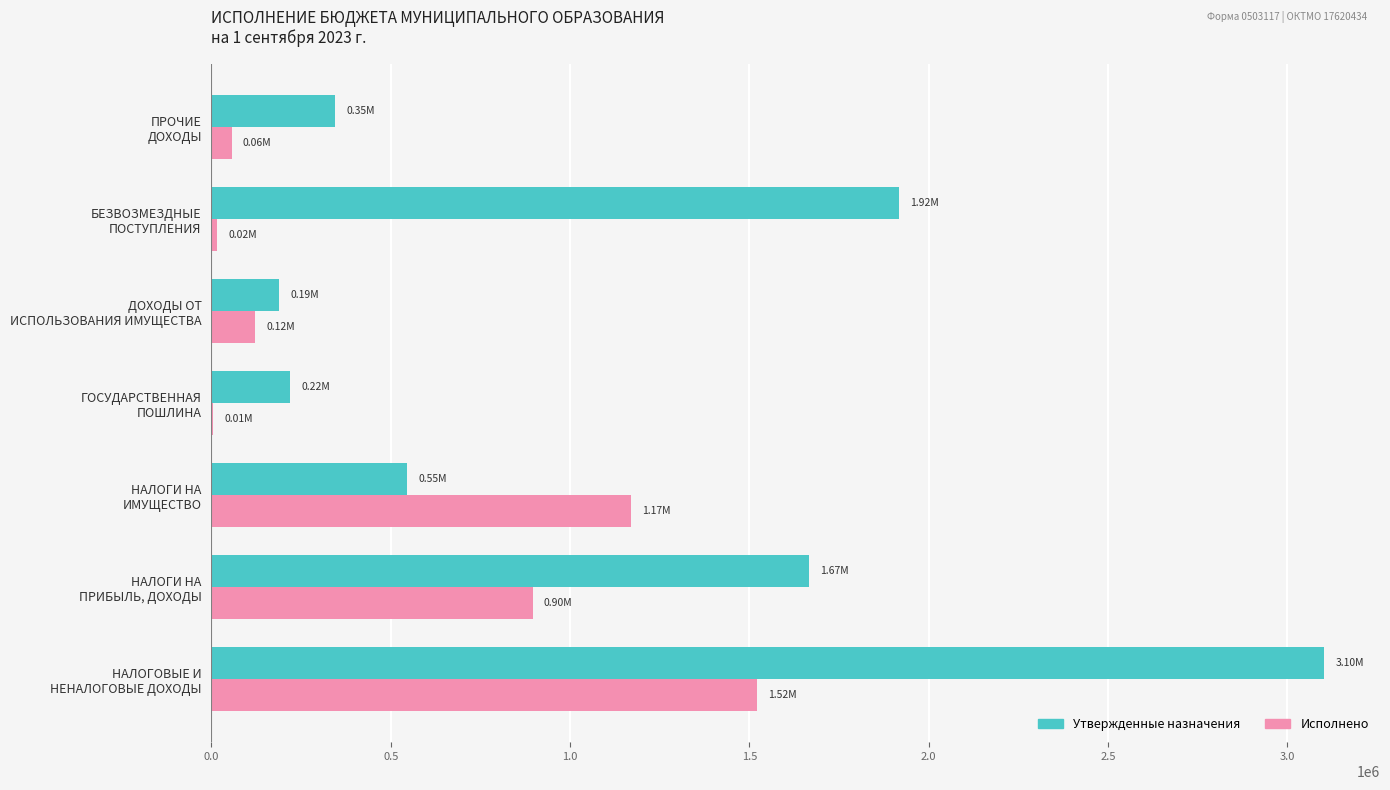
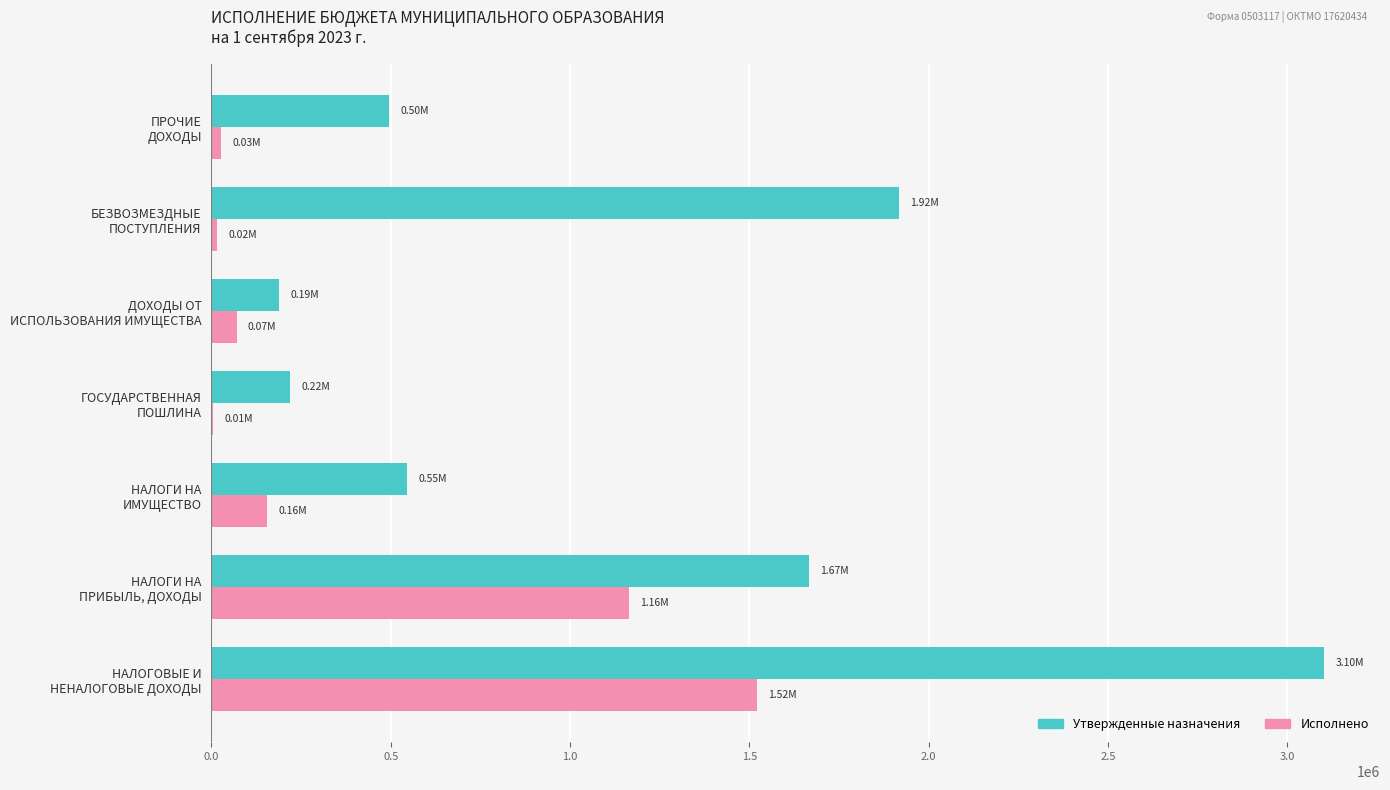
  {
    "Утвержденные назначения": {
-     "ПРОЧИЕ ДОХОДЫ": "0.35M",
+     "ПРОЧИЕ ДОХОДЫ": "0.50M",
      "БЕЗВОЗМЕЗДНЫЕ ПОСТУПЛЕНИЯ": "1.92M",
      "ДОХОДЫ ОТ ИСПОЛЬЗОВАНИЯ ИМУЩЕСТВА": "0.19M",
      "ГОСУДАРСТВЕННАЯ ПОШЛИНА": "0.22M",
      "НАЛОГИ НА ИМУЩЕСТВО": "0.55M",
      "НАЛОГИ НА ПРИБЫЛЬ, ДОХОДЫ": "1.67M",
      "НАЛОГОВЫЕ И НЕНАЛОГОВЫЕ ДОХОДЫ": "3.10M"
    },
    "Исполнено": {
-     "ПРОЧИЕ ДОХОДЫ": "0.06M",
+     "ПРОЧИЕ ДОХОДЫ": "0.03M",
      "БЕЗВОЗМЕЗДНЫЕ ПОСТУПЛЕНИЯ": "0.02M",
-     "ДОХОДЫ ОТ ИСПОЛЬЗОВАНИЯ ИМУЩЕСТВА": "0.12M",
+     "ДОХОДЫ ОТ ИСПОЛЬЗОВАНИЯ ИМУЩЕСТВА": "0.07M",
      "ГОСУДАРСТВЕННАЯ ПОШЛИНА": "0.01M",
-     "НАЛОГИ НА ИМУЩЕСТВО": "1.17M",
-     "НАЛОГИ НА ПРИБЫЛЬ, ДОХОДЫ": "0.90M",
+     "НАЛОГИ НА ИМУЩЕСТВО": "0.16M",
+     "НАЛОГИ НА ПРИБЫЛЬ, ДОХОДЫ": "1.16M",
      "НАЛОГОВЫЕ И НЕНАЛОГОВЫЕ ДОХОДЫ": "1.52M"
    }
  }
